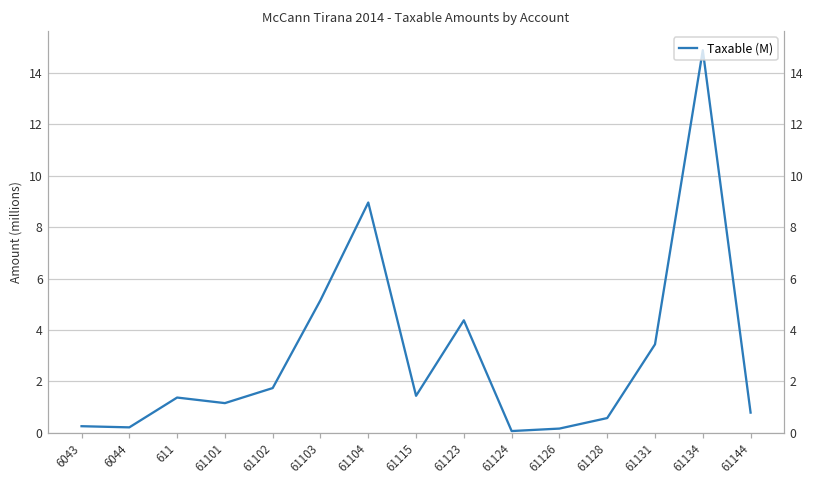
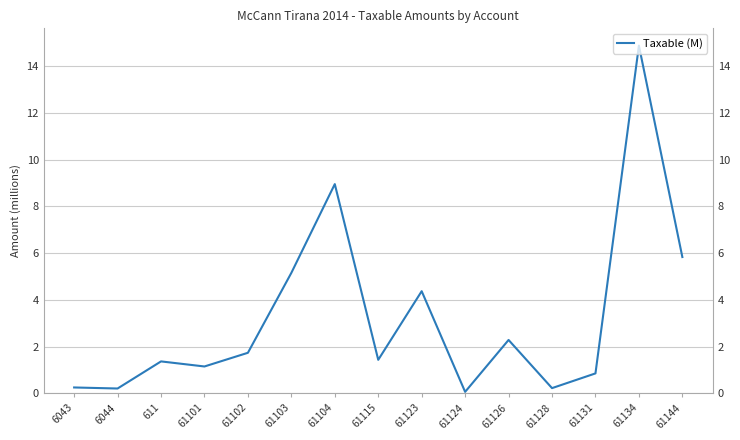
  {
    "6043": 0.3,
    "6044": 0.2,
    "611": 1.4,
    "61101": 1.1,
    "61102": 1.7,
    "61103": 5.2,
    "61104": 9.0,
    "61115": 1.4,
    "61123": 4.4,
    "61124": 0.1,
-   "61126": 0.2,
-   "61128": 0.6,
-   "61131": 3.4,
-   "61144": 0.8
+   "61126": 2.3,
+   "61128": 0.2,
+   "61131": 0.9,
+   "61144": 5.8
  }
